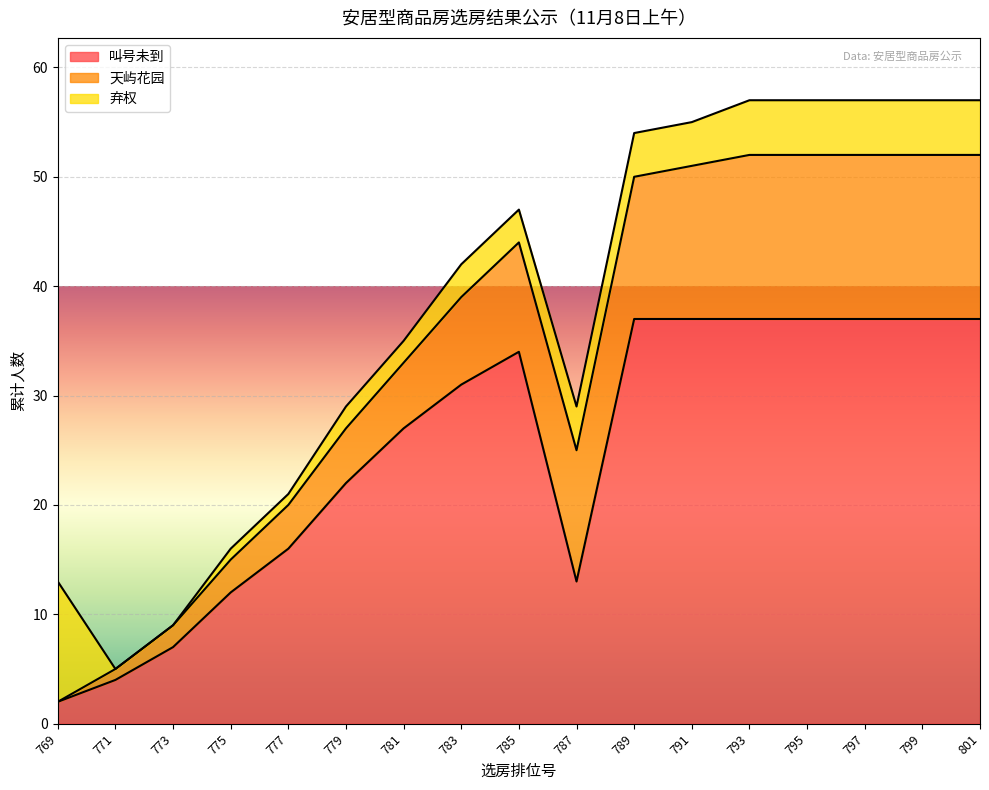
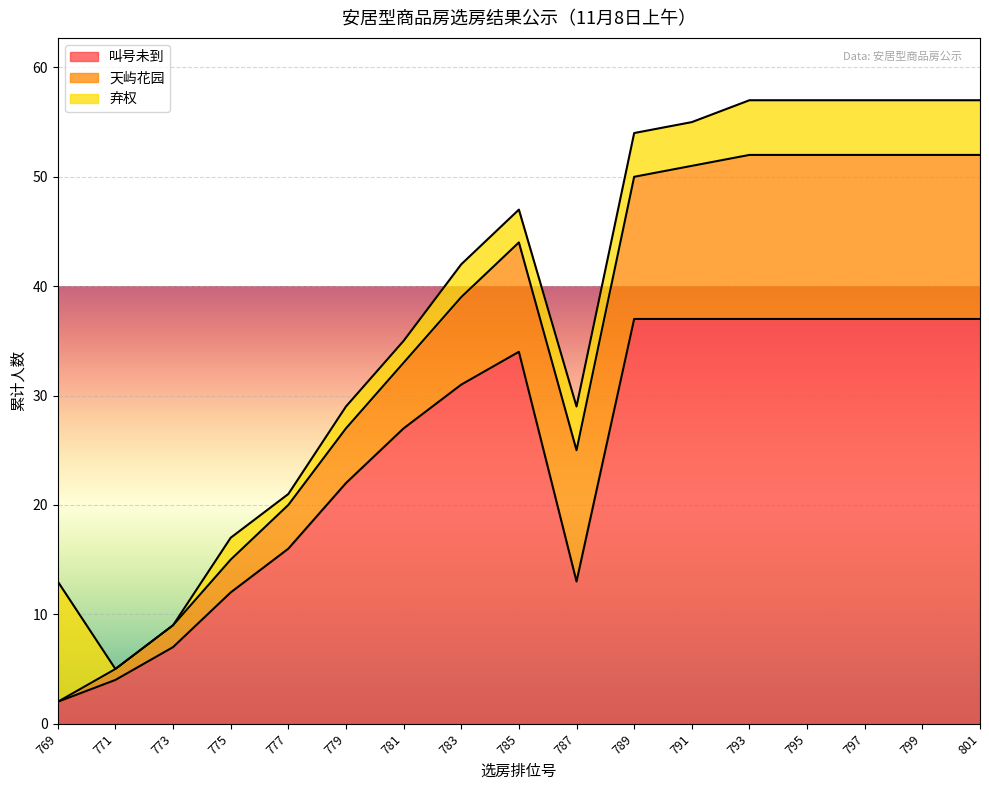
  {
    "叫号未到": {
      "771": 4,
      "773": 7,
      "775": 12,
      "777": 16,
      "779": 22,
      "781": 27,
      "783": 31,
      "785": 34,
      "787": 13,
      "789": 37,
      "791": 37,
      "793": 37,
      "795": 37,
      "797": 37,
      "799": 37,
      "801": 37
    },
    "天屿花园": {
      "775": 3,
      "777": 4,
      "779": 5,
      "781": 6,
      "783": 8,
      "785": 10,
      "787": 12,
      "789": 13,
      "791": 14,
      "793": 15,
      "795": 15,
      "797": 15,
      "799": 15,
      "801": 15
    },
    "弃权": {
      "769": 11,
-     "775": 1,
+     "775": 2,
      "777": 1,
      "779": 2,
      "781": 2,
      "783": 3,
      "785": 3,
      "787": 4,
      "789": 4,
      "791": 4,
      "793": 5,
      "795": 5,
      "797": 5,
      "799": 5,
      "801": 5
    }
  }
